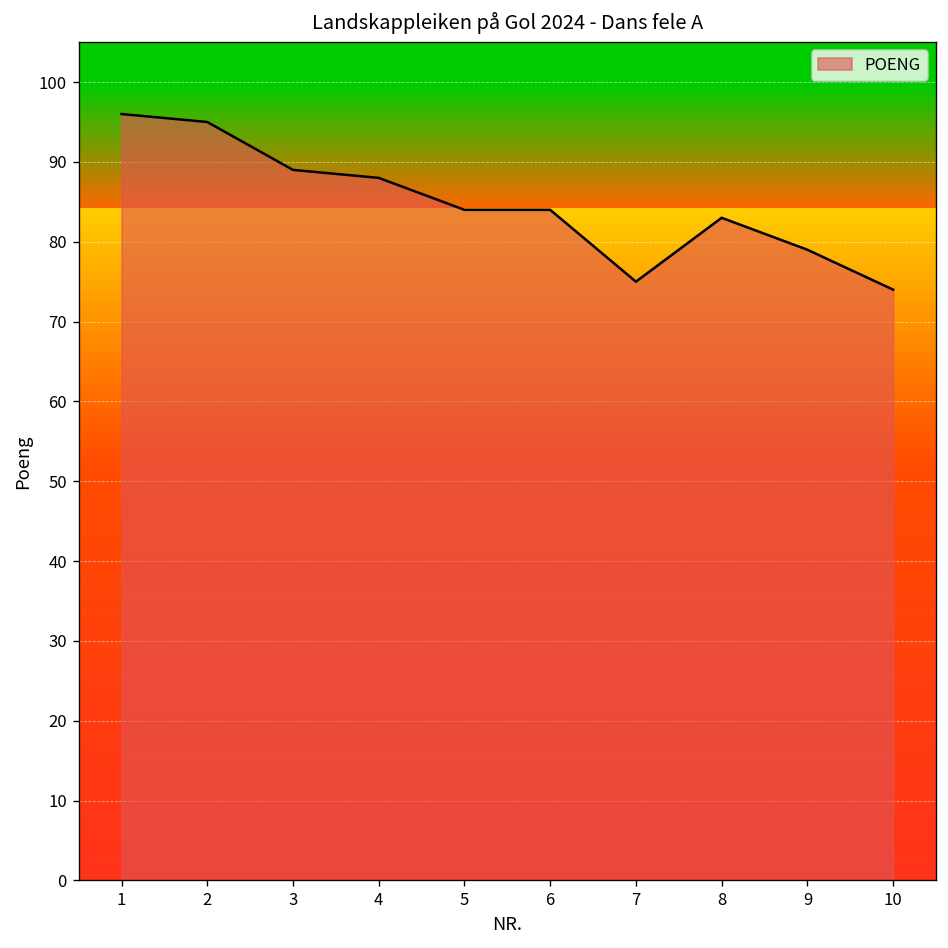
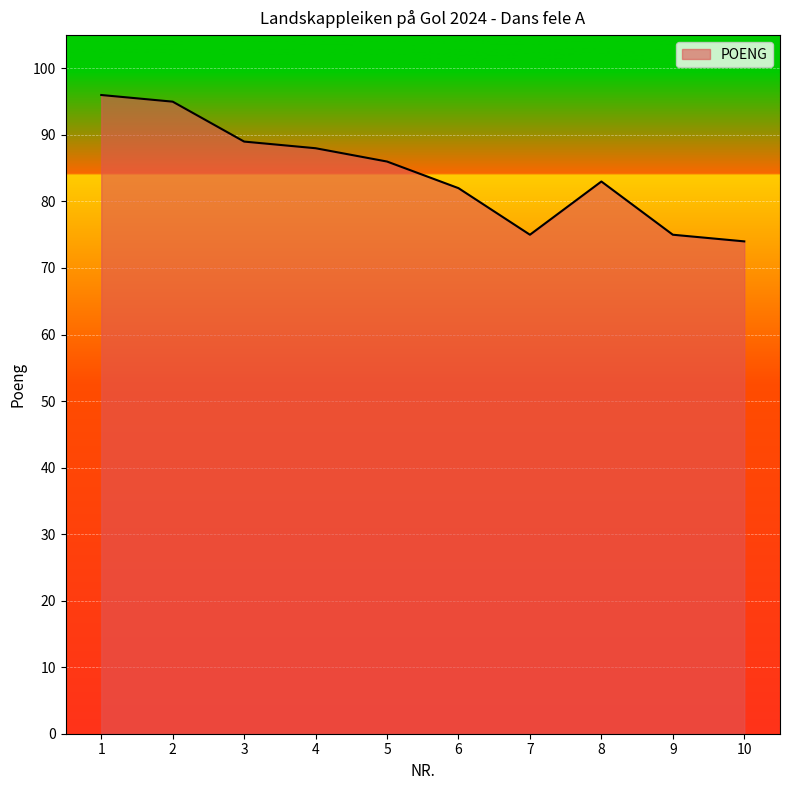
  {
    "1": 96,
    "2": 95,
    "3": 89,
    "4": 88,
-   "5": 84,
-   "6": 84,
+   "5": 86,
+   "6": 82,
    "7": 75,
    "8": 83,
-   "9": 79,
+   "9": 75,
    "10": 74
  }
